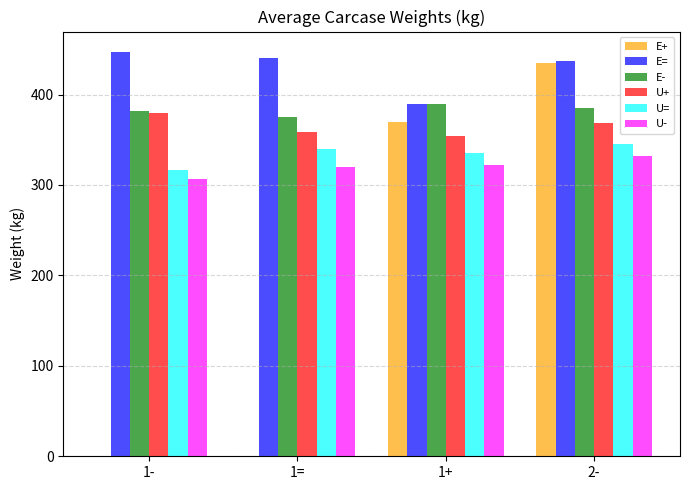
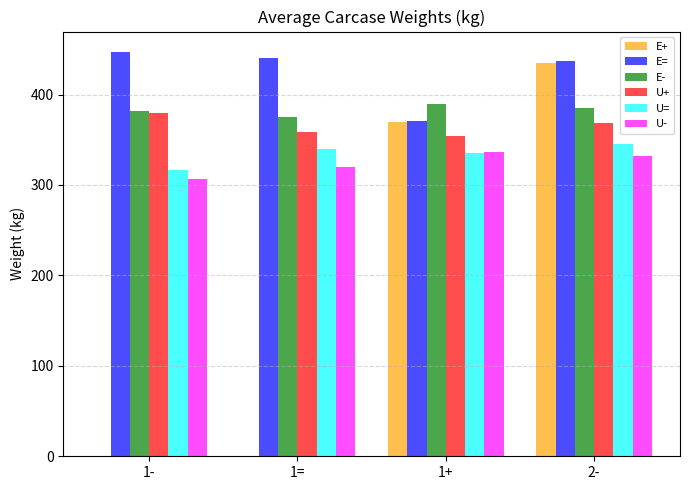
  {
    "E+": {
      "1-": 0,
      "1=": 0,
      "1+": 370,
      "2-": 430
    },
    "E=": {
      "1-": 450,
      "1=": 440,
-     "1+": 390,
+     "1+": 370,
      "2-": 440
    },
    "E-": {
      "1-": 380,
      "1=": 380,
      "1+": 390,
      "2-": 390
    },
    "U+": {
      "1-": 380,
      "1=": 360,
      "1+": 350,
      "2-": 370
    },
    "U=": {
      "1-": 320,
      "1=": 340,
      "1+": 340,
      "2-": 350
    },
    "U-": {
      "1-": 310,
      "1=": 320,
-     "1+": 320,
+     "1+": 340,
      "2-": 330
    }
  }
